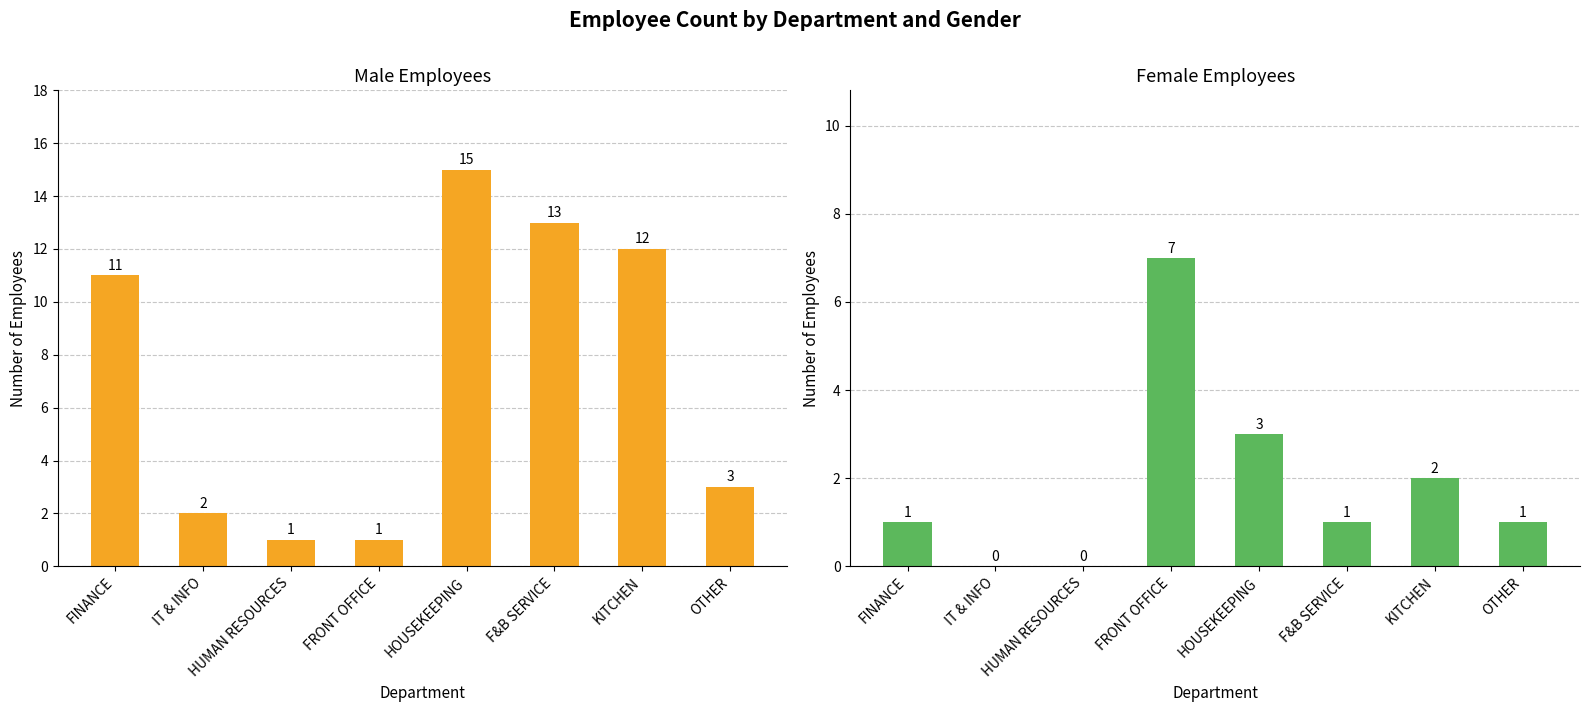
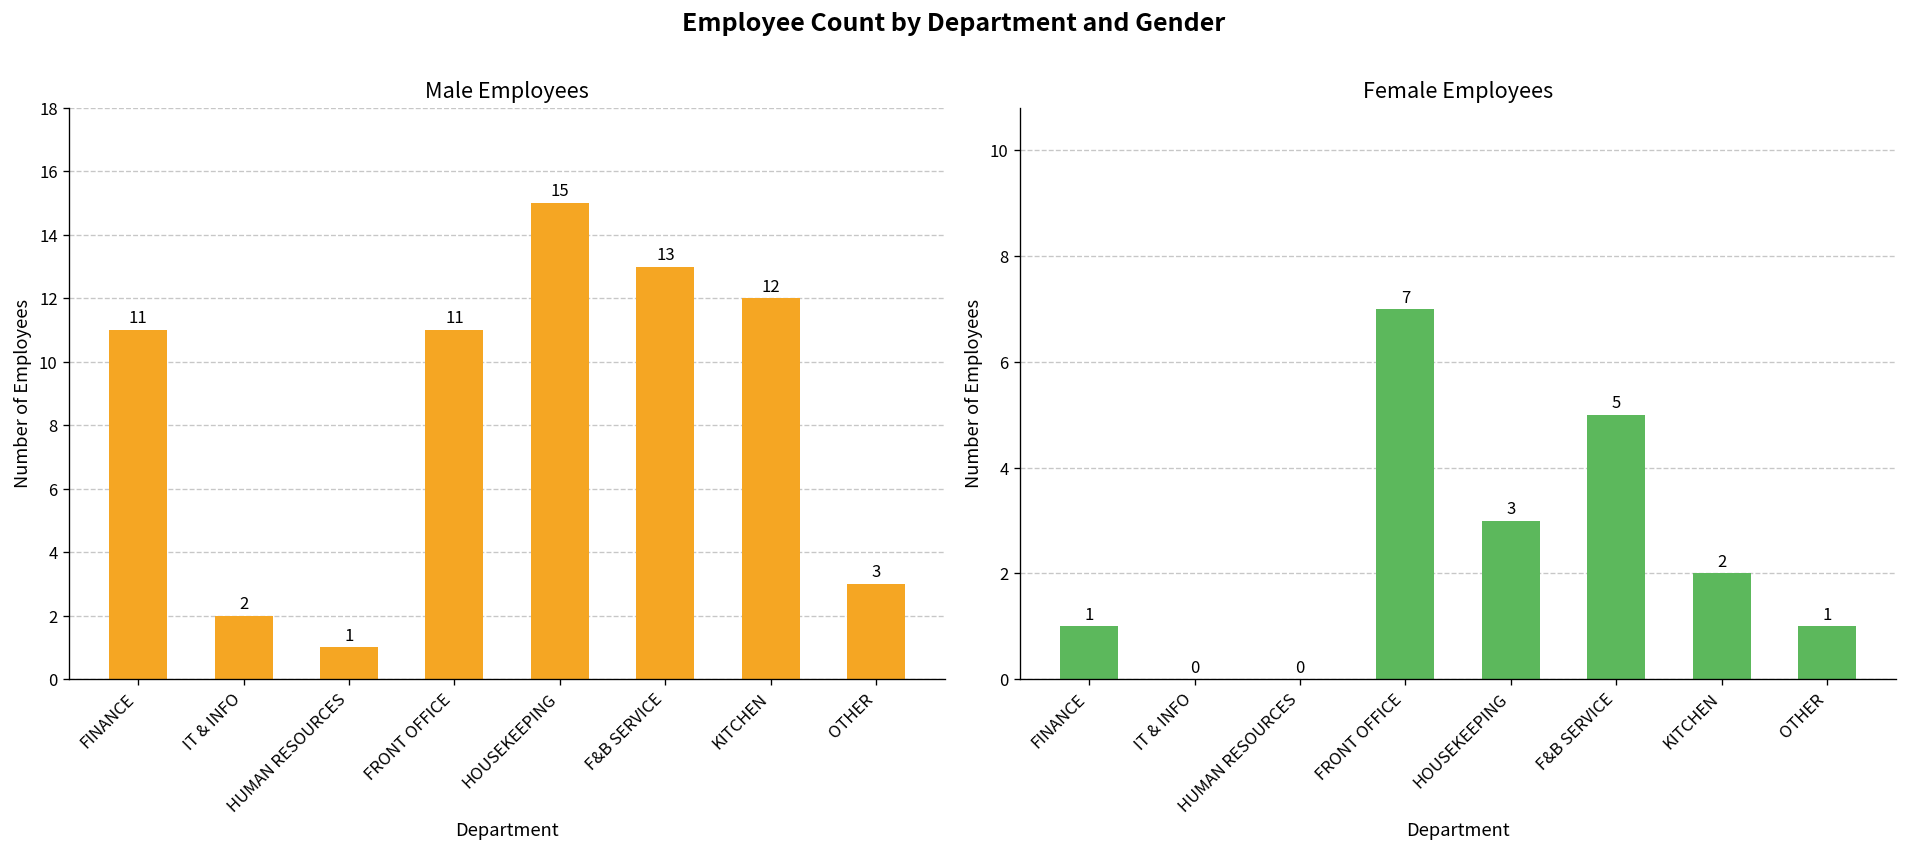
  {
    "Male Employees": {
      "FINANCE": 11,
      "IT & INFO": 2,
      "HUMAN RESOURCES": 1,
-     "FRONT OFFICE": 1,
+     "FRONT OFFICE": 11,
      "HOUSEKEEPING": 15,
      "F&B SERVICE": 13,
      "KITCHEN": 12,
      "OTHER": 3
    },
    "Female Employees": {
      "FINANCE": 1,
      "IT & INFO": 0,
      "HUMAN RESOURCES": 0,
      "FRONT OFFICE": 7,
      "HOUSEKEEPING": 3,
-     "F&B SERVICE": 1,
+     "F&B SERVICE": 5,
      "KITCHEN": 2,
      "OTHER": 1
    }
  }
